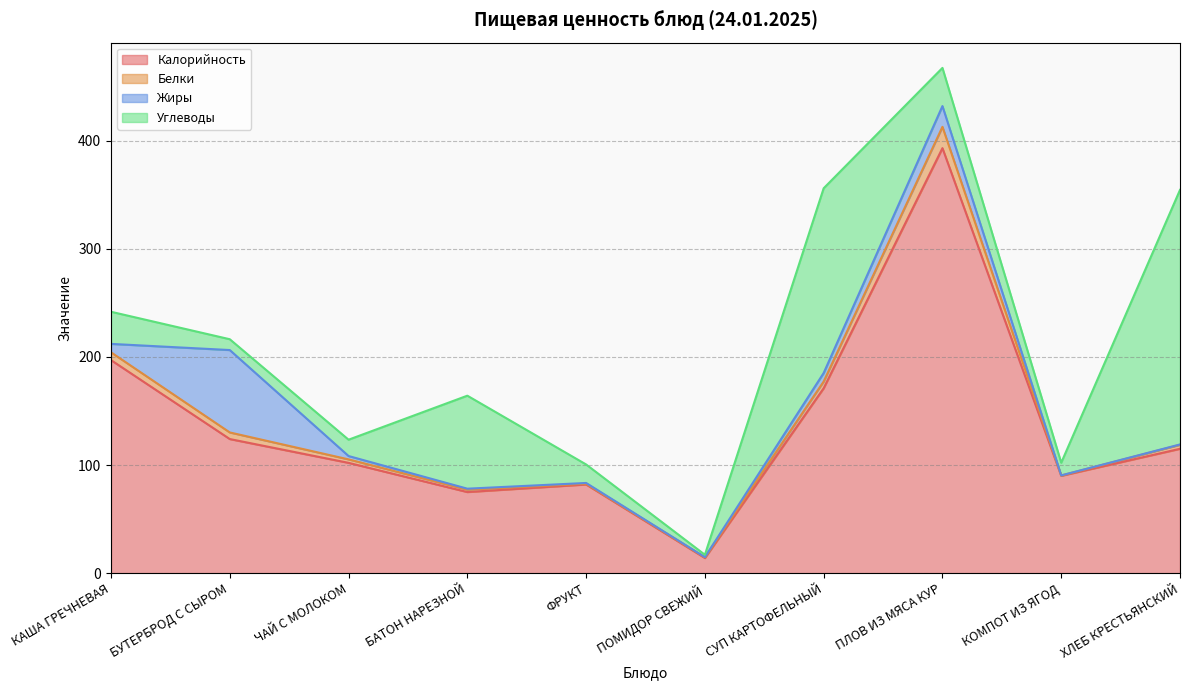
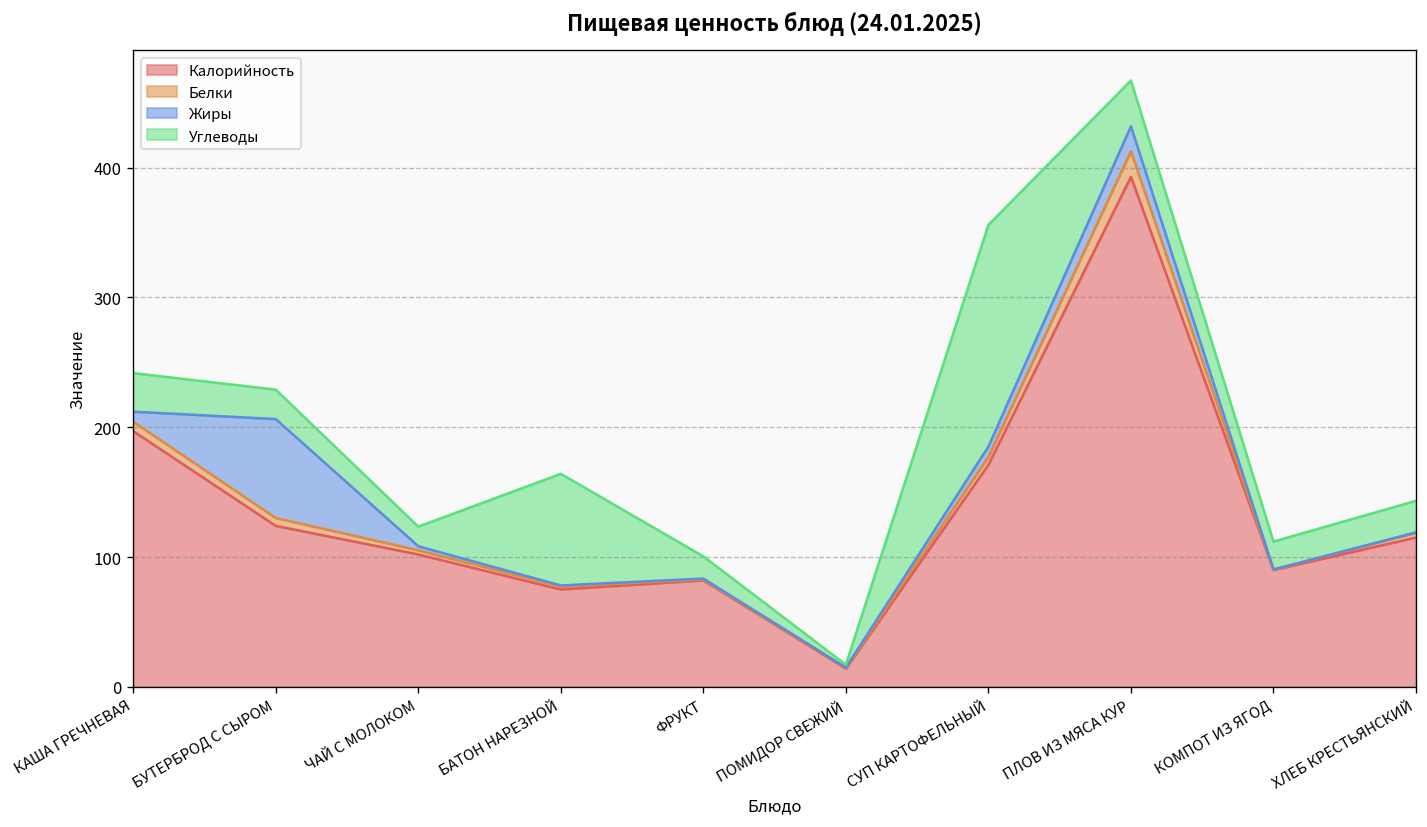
  {
    "Жиры": {
      "КАША ГРЕЧНЕВАЯ": 8,
      "БУТЕРБРОД С СЫРОМ": 76,
      "ЧАЙ С МОЛОКОМ": 3,
      "СУП КАРТОФЕЛЬНЫЙ": 8,
      "ПЛОВ ИЗ МЯСА КУР": 19
    },
    "Углеводы": {
      "КАША ГРЕЧНЕВАЯ": 30,
-     "БУТЕРБРОД С СЫРОМ": 10,
+     "БУТЕРБРОД С СЫРОМ": 23,
      "ЧАЙ С МОЛОКОМ": 15,
      "БАТОН НАРЕЗНОЙ": 86,
      "ФРУКТ": 17,
      "СУП КАРТОФЕЛЬНЫЙ": 171,
      "ПЛОВ ИЗ МЯСА КУР": 35,
-     "КОМПОТ ИЗ ЯГОД": 12,
-     "ХЛЕБ КРЕСТЬЯНСКИЙ": 235
+     "КОМПОТ ИЗ ЯГОД": 22,
+     "ХЛЕБ КРЕСТЬЯНСКИЙ": 24
    }
  }
